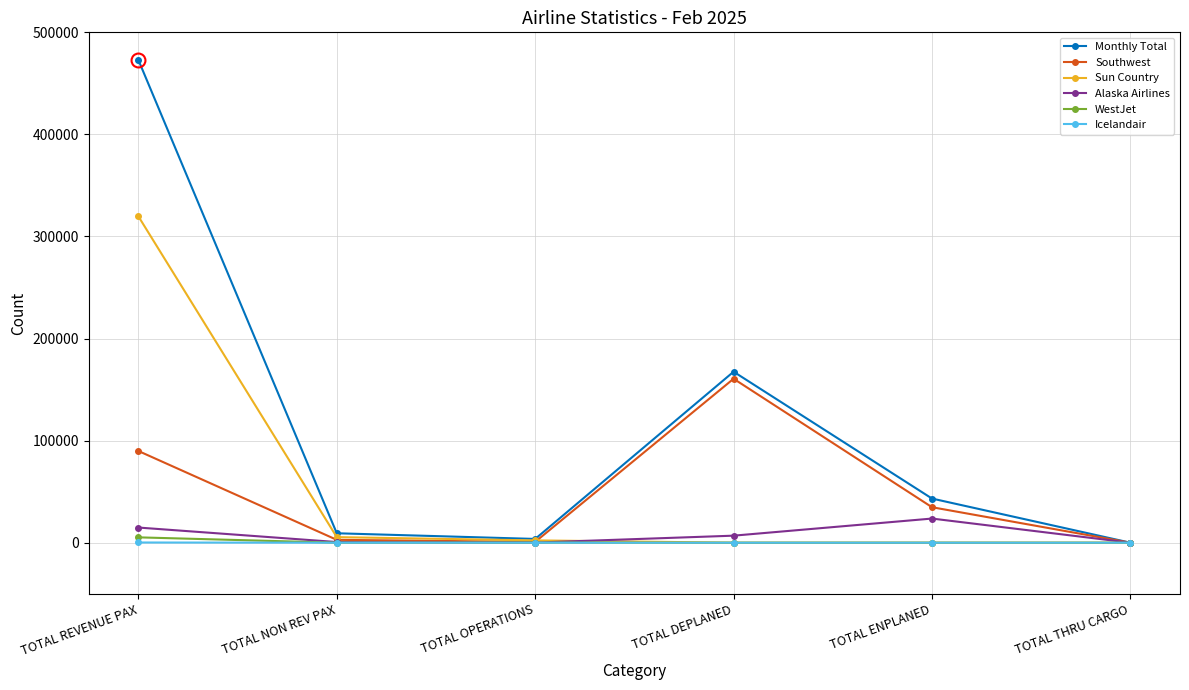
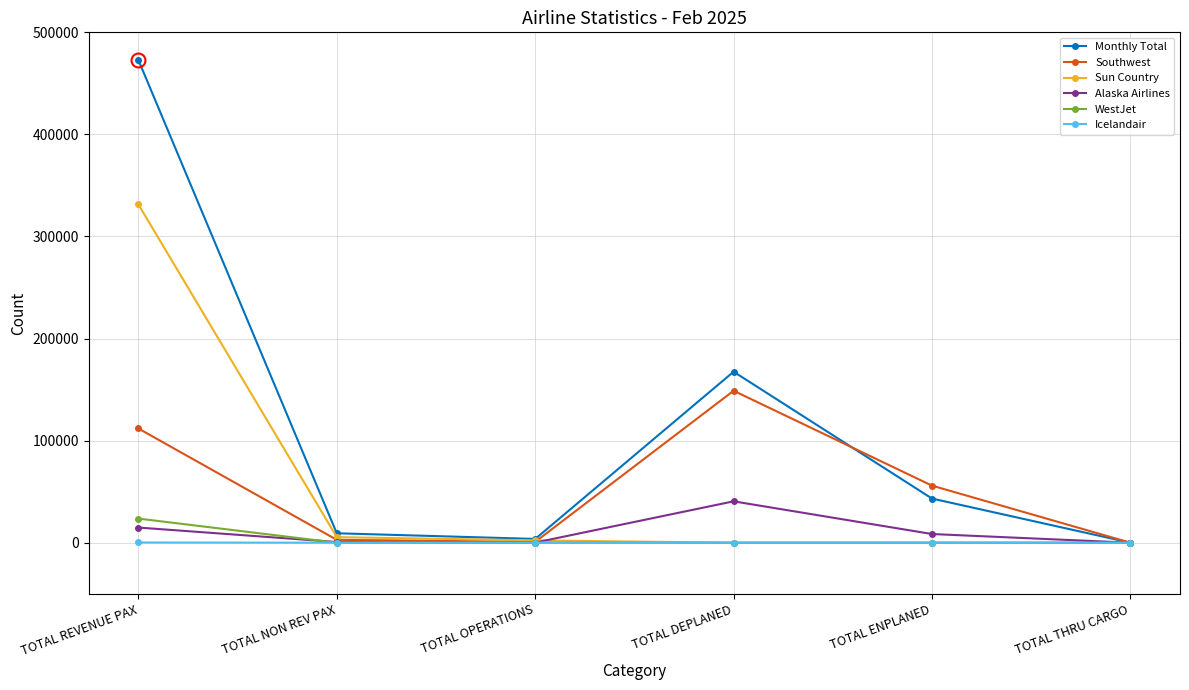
  {
    "Southwest": {
-     "TOTAL REVENUE PAX": 90000,
-     "TOTAL DEPLANED": 161000,
-     "TOTAL ENPLANED": 35000
+     "TOTAL REVENUE PAX": 112000,
+     "TOTAL DEPLANED": 149000,
+     "TOTAL ENPLANED": 56000
    },
    "Sun Country": {
-     "TOTAL REVENUE PAX": 320000,
+     "TOTAL REVENUE PAX": 331000,
      "TOTAL NON REV PAX": 5000
    },
    "Alaska Airlines": {
      "TOTAL REVENUE PAX": 15000,
-     "TOTAL DEPLANED": 7000,
-     "TOTAL ENPLANED": 24000
+     "TOTAL DEPLANED": 41000,
+     "TOTAL ENPLANED": 8000
    },
    "WestJet": {
-     "TOTAL REVENUE PAX": 5000
+     "TOTAL REVENUE PAX": 24000
    },
    "Icelandair": {
      "TOTAL REVENUE PAX": 0
    }
  }
